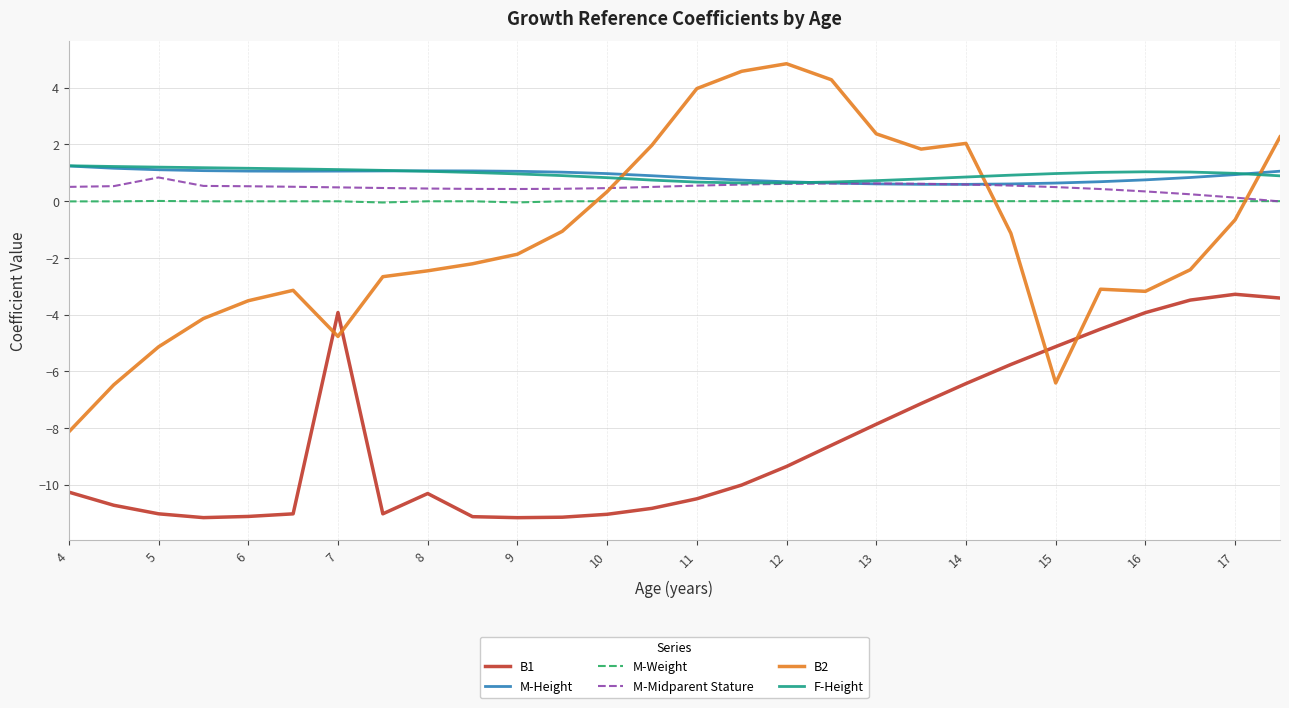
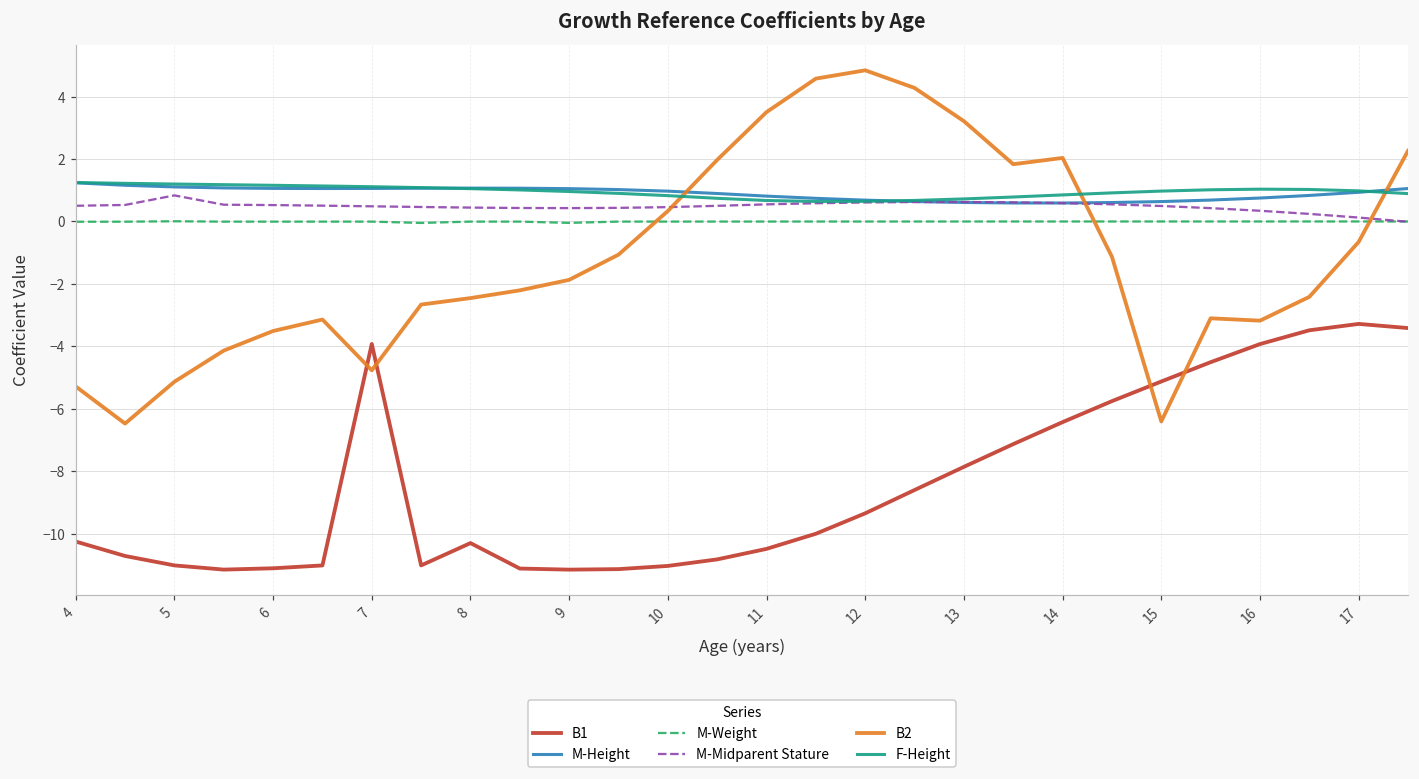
  {
    "B1": {
      "4": -10.3,
      "5": -11.0,
      "6": -11.1,
      "7": -3.9,
      "8": -10.3,
      "9": -11.2,
      "10": -11.0,
      "11": -10.5,
      "12": -9.4,
      "13": -7.9,
      "14": -6.4,
      "15": -5.1,
      "16": -3.9,
      "17": -3.3
    },
    "M-Height": {
      "5": 1.1,
      "6": 1.1,
      "9": 1.1,
      "10": 1.0,
      "11": 0.8,
      "15": 0.6,
      "16": 0.8
    },
    "M-Midparent Stature": {
      "4": 0.5,
      "5": 0.8,
      "6": 0.5,
      "7": 0.5,
      "8": 0.4,
      "9": 0.4,
      "10": 0.5,
      "11": 0.5,
      "15": 0.5,
      "16": 0.3,
      "17": 0.1
    },
    "B2": {
-     "4": -8.1,
+     "4": -5.3,
      "5": -5.1,
      "6": -3.5,
      "7": -4.8,
      "8": -2.5,
      "9": -1.9,
      "10": 0.3,
-     "11": 4.0,
+     "11": 3.5,
      "12": 4.8,
-     "13": 2.4,
+     "13": 3.2,
      "14": 2.0,
      "15": -6.4,
      "16": -3.2,
      "17": -0.7
    }
  }
